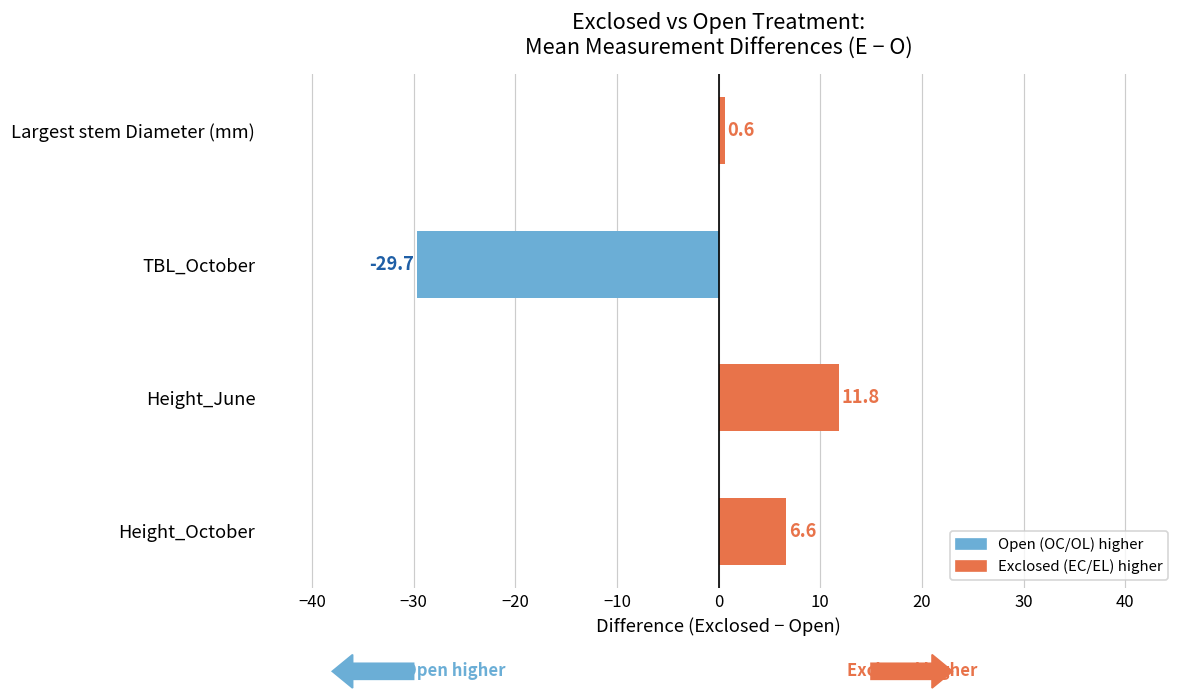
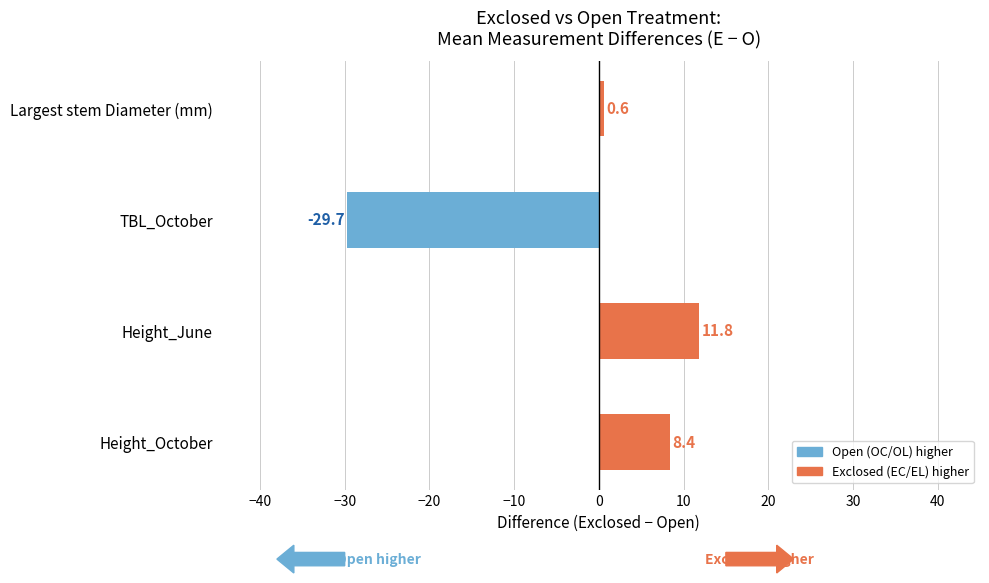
  {
    "Largest stem Diameter (mm)": 0.6,
    "TBL_October": -29.7,
    "Height_June": 11.8,
-   "Height_October": 6.6
+   "Height_October": 8.4
  }
